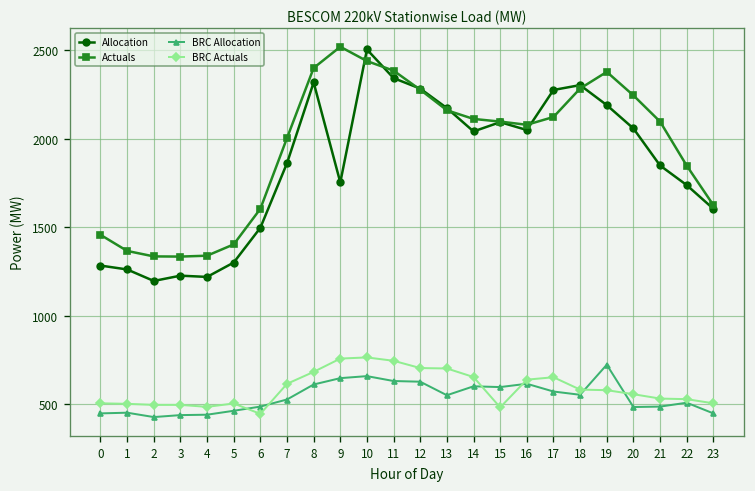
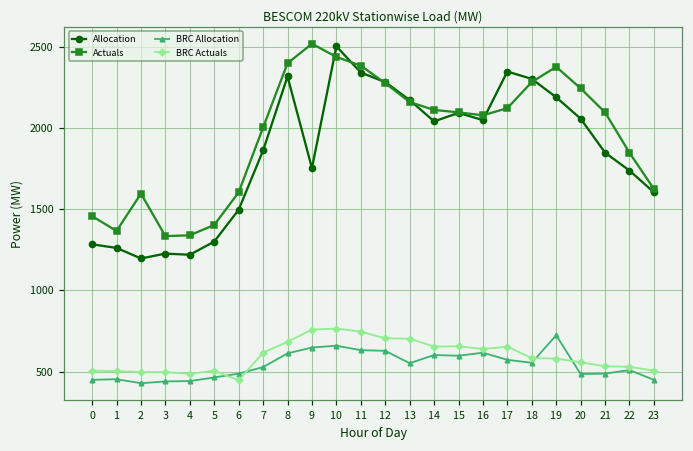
  {
    "Allocation": {
      "0": 1280,
      "1": 1260,
      "2": 1200,
      "3": 1230,
      "4": 1220,
      "5": 1300,
      "6": 1500,
      "7": 1860,
      "8": 2320,
      "9": 1750,
      "10": 2510,
      "11": 2340,
      "14": 2040,
      "16": 2050,
-     "17": 2280,
+     "17": 2350,
      "18": 2300,
      "19": 2190,
      "20": 2060,
      "21": 1850,
      "22": 1740,
      "23": 1610
    },
    "Actuals": {
      "0": 1460,
      "1": 1370,
-     "2": 1340,
+     "2": 1600,
      "3": 1340,
      "4": 1340,
      "5": 1400,
      "6": 1610,
      "7": 2010,
      "8": 2400,
      "9": 2520,
      "10": 2440,
      "11": 2390,
      "14": 2110,
      "16": 2080,
      "17": 2120,
      "18": 2290,
      "19": 2380,
      "20": 2250,
      "21": 2100,
      "22": 1850,
      "23": 1630
    },
    "BRC Allocation": {
      "0": 450,
      "1": 450,
      "2": 430,
      "3": 440,
      "4": 440,
      "5": 460,
      "6": 490,
      "7": 530,
      "8": 610,
      "9": 650,
      "10": 660,
      "11": 630,
      "12": 630,
      "13": 550,
      "14": 600,
      "15": 600,
      "16": 620,
      "17": 570,
      "18": 550,
      "19": 720,
      "20": 480,
      "21": 490,
      "22": 510,
      "23": 450
    },
    "BRC Actuals": {
      "0": 510,
      "1": 500,
      "2": 500,
      "3": 500,
      "4": 490,
      "5": 500,
      "6": 450,
      "7": 620,
      "8": 680,
      "9": 760,
      "10": 770,
      "11": 750,
      "12": 700,
      "13": 700,
      "14": 650,
-     "15": 480,
+     "15": 660,
      "16": 640,
      "17": 650,
      "18": 580,
      "19": 580,
      "20": 560,
      "21": 530,
      "22": 530,
      "23": 510
    }
  }
